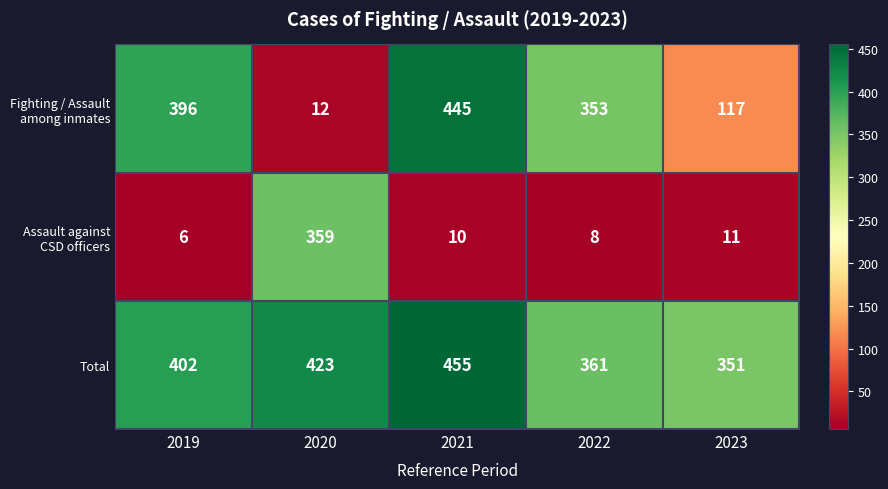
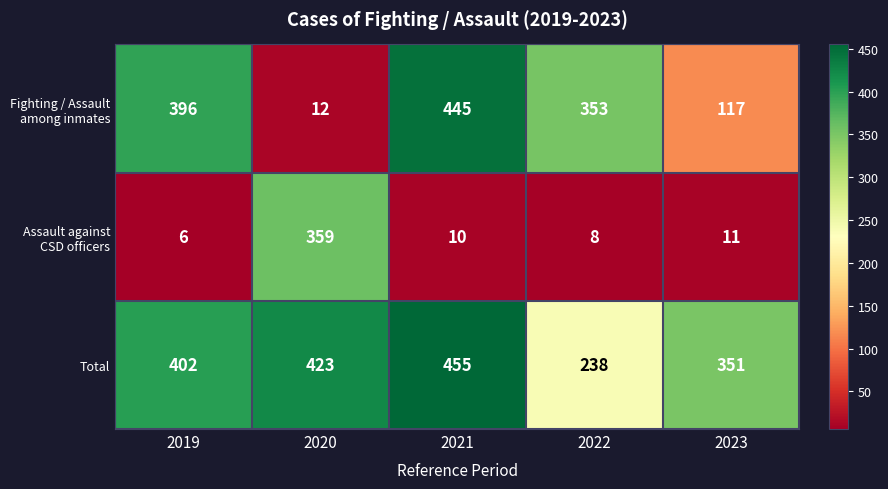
  {
    "Fighting / Assault among inmates": {
      "2019": 396,
      "2020": 12,
      "2021": 445,
      "2022": 353,
      "2023": 117
    },
    "Assault against CSD officers": {
      "2019": 6,
      "2020": 359,
      "2021": 10,
      "2022": 8,
      "2023": 11
    },
    "Total": {
      "2019": 402,
      "2020": 423,
      "2021": 455,
-     "2022": 361,
+     "2022": 238,
      "2023": 351
    }
  }
